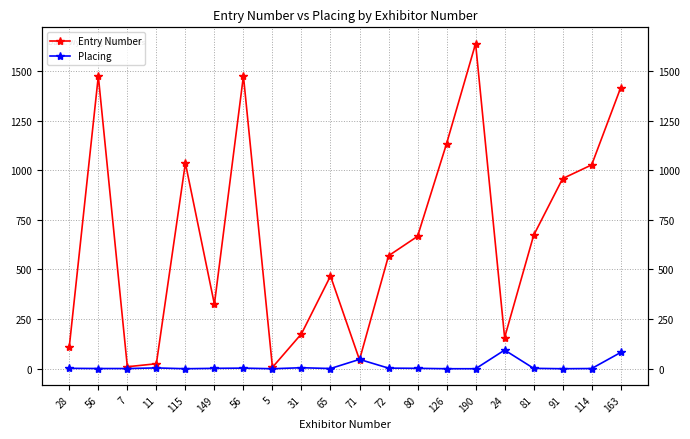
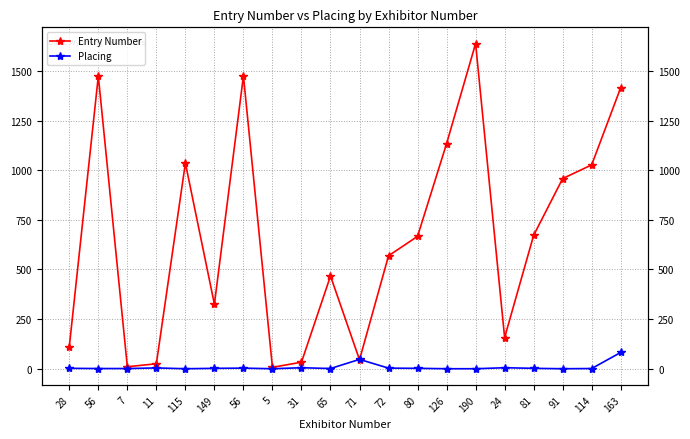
  {
    "Entry Number": {
      "28": 110,
      "11": 30,
      "115": 1040,
      "149": 330,
-     "31": 180,
+     "31": 30,
      "65": 470,
      "72": 570,
      "80": 670,
      "126": 1130,
      "190": 1640,
      "24": 160,
      "81": 670,
      "91": 960,
      "114": 1030,
      "163": 1420
    },
    "Placing": {
      "28": 0,
      "11": 0,
      "115": 0,
      "149": 0,
      "31": 10,
      "65": 0,
      "72": 0,
      "80": 0,
      "126": 0,
      "190": 0,
-     "24": 90,
+     "24": 10,
      "81": 0,
      "91": 0,
      "114": 0,
      "163": 80
    }
  }
